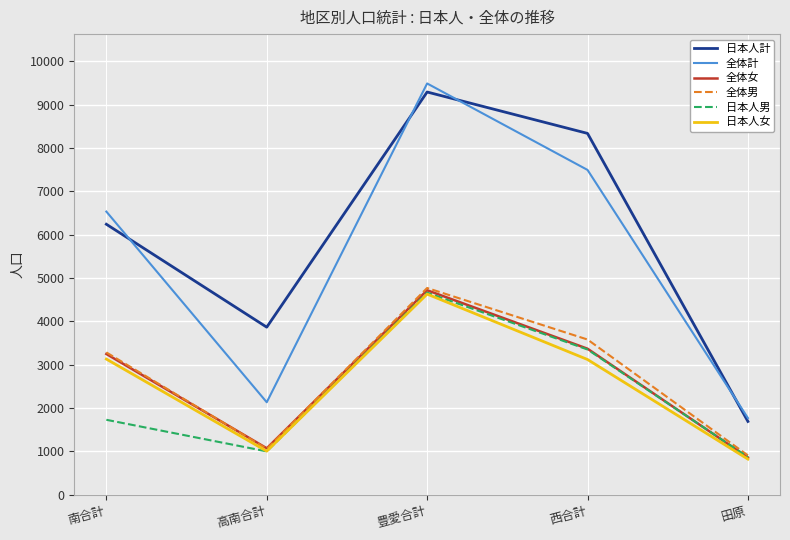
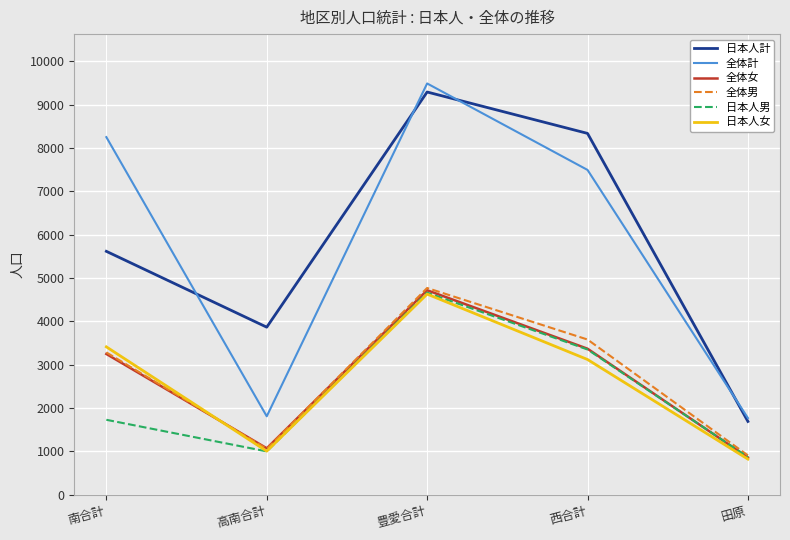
  {
    "日本人計": {
-     "南合計": 6200,
+     "南合計": 5600,
      "高南合計": 3900,
      "豊愛合計": 9300,
      "西合計": 8300,
      "田原": 1700
    },
    "全体計": {
-     "南合計": 6500,
-     "高南合計": 2100,
+     "南合計": 8300,
+     "高南合計": 1800,
      "豊愛合計": 9500,
      "西合計": 7500,
      "田原": 1800
    },
    "全体男": {
      "西合計": 3600
    },
    "日本人男": {
      "南合計": 1700
    },
    "日本人女": {
-     "南合計": 3100,
+     "南合計": 3400,
      "西合計": 3100
    }
  }
